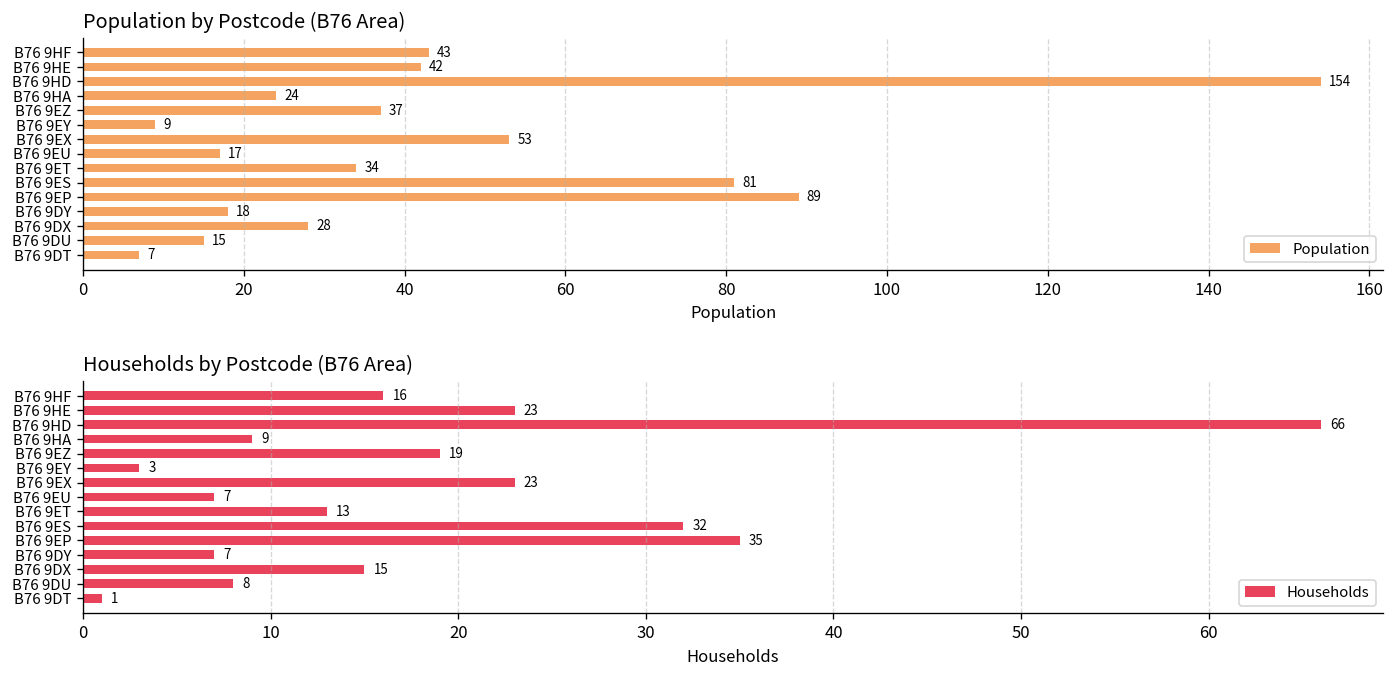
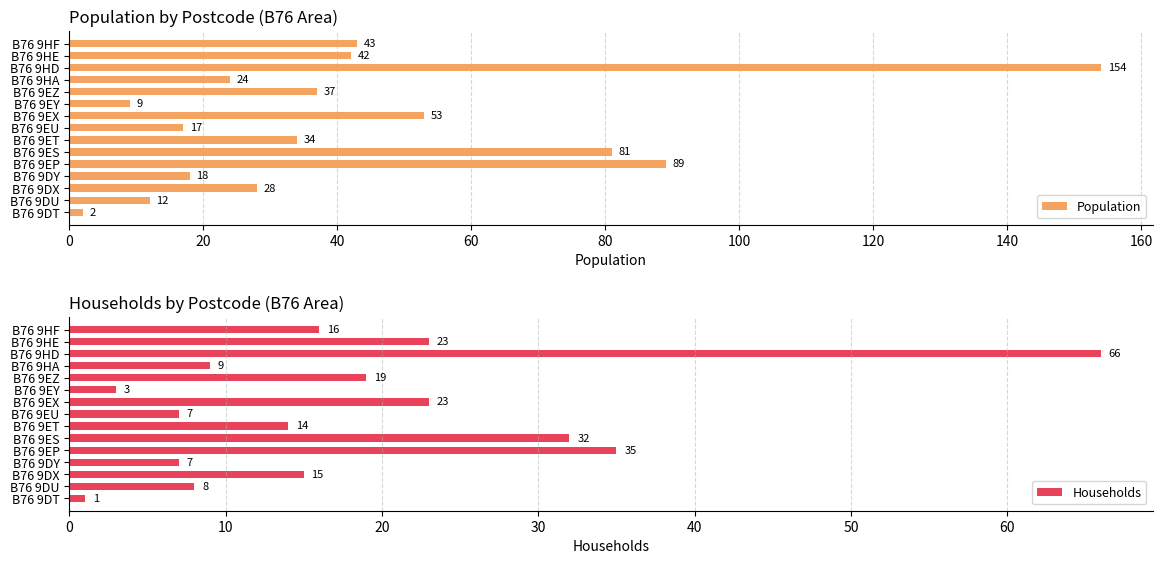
  {
    "Population by Postcode (B76 Area)": {
      "B76 9HF": 43,
      "B76 9HE": 42,
      "B76 9HD": 154,
      "B76 9HA": 24,
      "B76 9EZ": 37,
      "B76 9EY": 9,
      "B76 9EX": 53,
      "B76 9EU": 17,
      "B76 9ET": 34,
      "B76 9ES": 81,
      "B76 9EP": 89,
      "B76 9DY": 18,
      "B76 9DX": 28,
-     "B76 9DU": 15,
-     "B76 9DT": 7
+     "B76 9DU": 12,
+     "B76 9DT": 2
    },
    "Households by Postcode (B76 Area)": {
      "B76 9HF": 16,
      "B76 9HE": 23,
      "B76 9HD": 66,
      "B76 9HA": 9,
      "B76 9EZ": 19,
      "B76 9EY": 3,
      "B76 9EX": 23,
      "B76 9EU": 7,
-     "B76 9ET": 13,
+     "B76 9ET": 14,
      "B76 9ES": 32,
      "B76 9EP": 35,
      "B76 9DY": 7,
      "B76 9DX": 15,
      "B76 9DU": 8,
      "B76 9DT": 1
    }
  }
